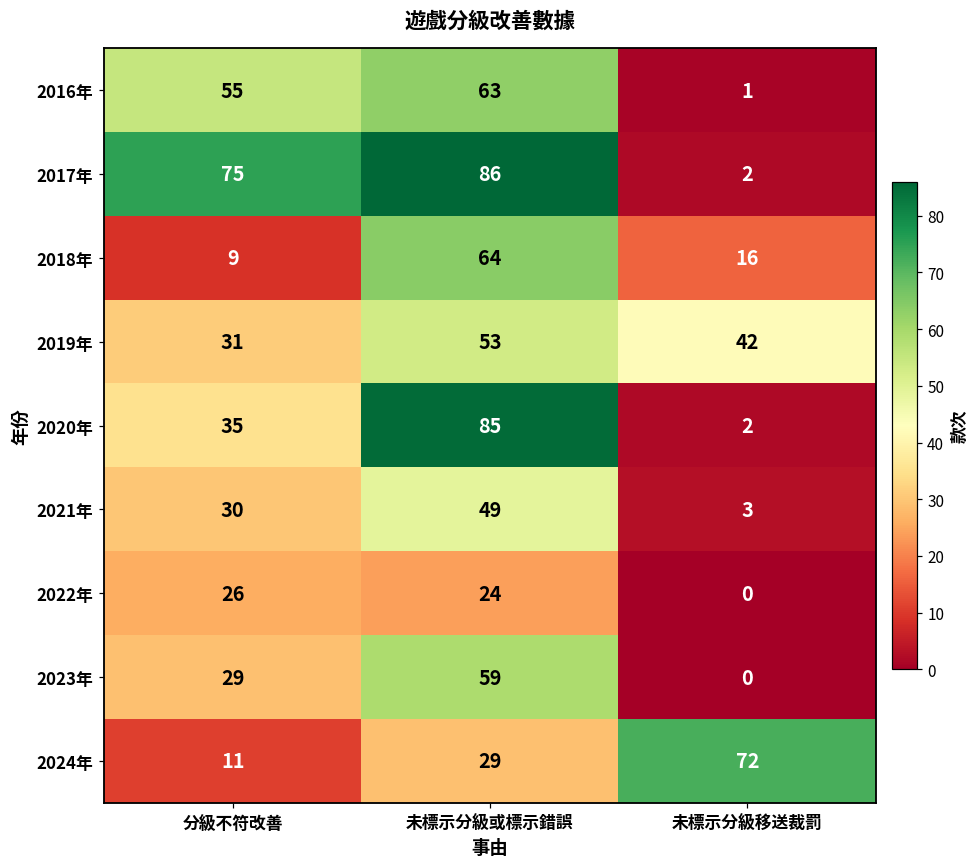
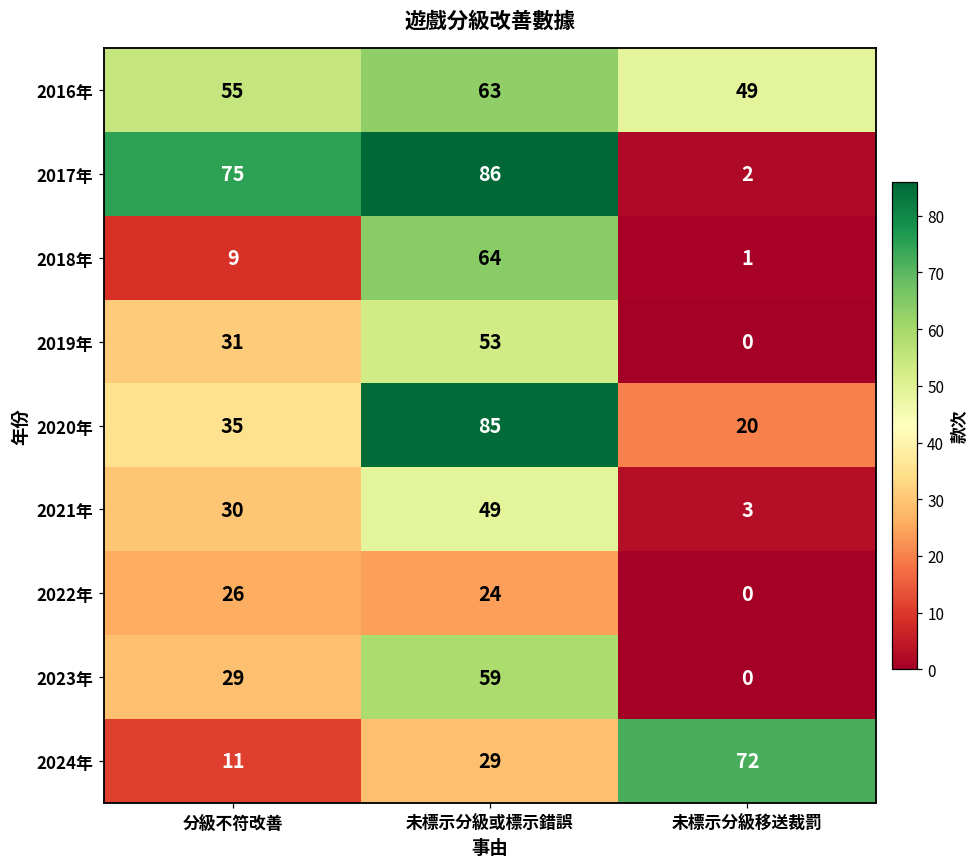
  {
    "2016年": {
      "分級不符改善": 55,
      "未標示分級或標示錯誤": 63,
-     "未標示分級移送裁罰": 1
+     "未標示分級移送裁罰": 49
    },
    "2017年": {
      "分級不符改善": 75,
      "未標示分級或標示錯誤": 86,
      "未標示分級移送裁罰": 2
    },
    "2018年": {
      "分級不符改善": 9,
      "未標示分級或標示錯誤": 64,
-     "未標示分級移送裁罰": 16
+     "未標示分級移送裁罰": 1
    },
    "2019年": {
      "分級不符改善": 31,
      "未標示分級或標示錯誤": 53,
-     "未標示分級移送裁罰": 42
+     "未標示分級移送裁罰": 0
    },
    "2020年": {
      "分級不符改善": 35,
      "未標示分級或標示錯誤": 85,
-     "未標示分級移送裁罰": 2
+     "未標示分級移送裁罰": 20
    },
    "2021年": {
      "分級不符改善": 30,
      "未標示分級或標示錯誤": 49,
      "未標示分級移送裁罰": 3
    },
    "2022年": {
      "分級不符改善": 26,
      "未標示分級或標示錯誤": 24,
      "未標示分級移送裁罰": 0
    },
    "2023年": {
      "分級不符改善": 29,
      "未標示分級或標示錯誤": 59,
      "未標示分級移送裁罰": 0
    },
    "2024年": {
      "分級不符改善": 11,
      "未標示分級或標示錯誤": 29,
      "未標示分級移送裁罰": 72
    }
  }
